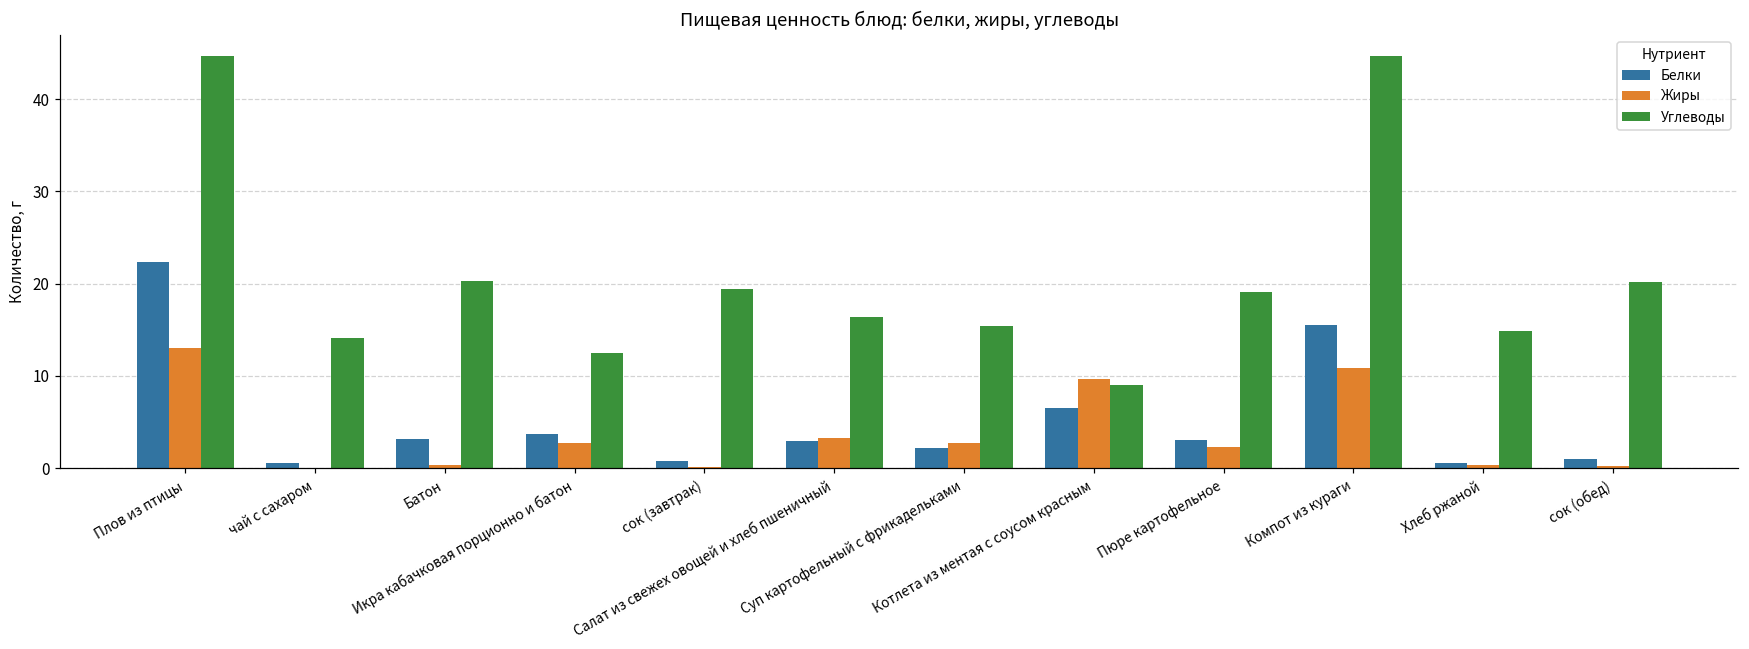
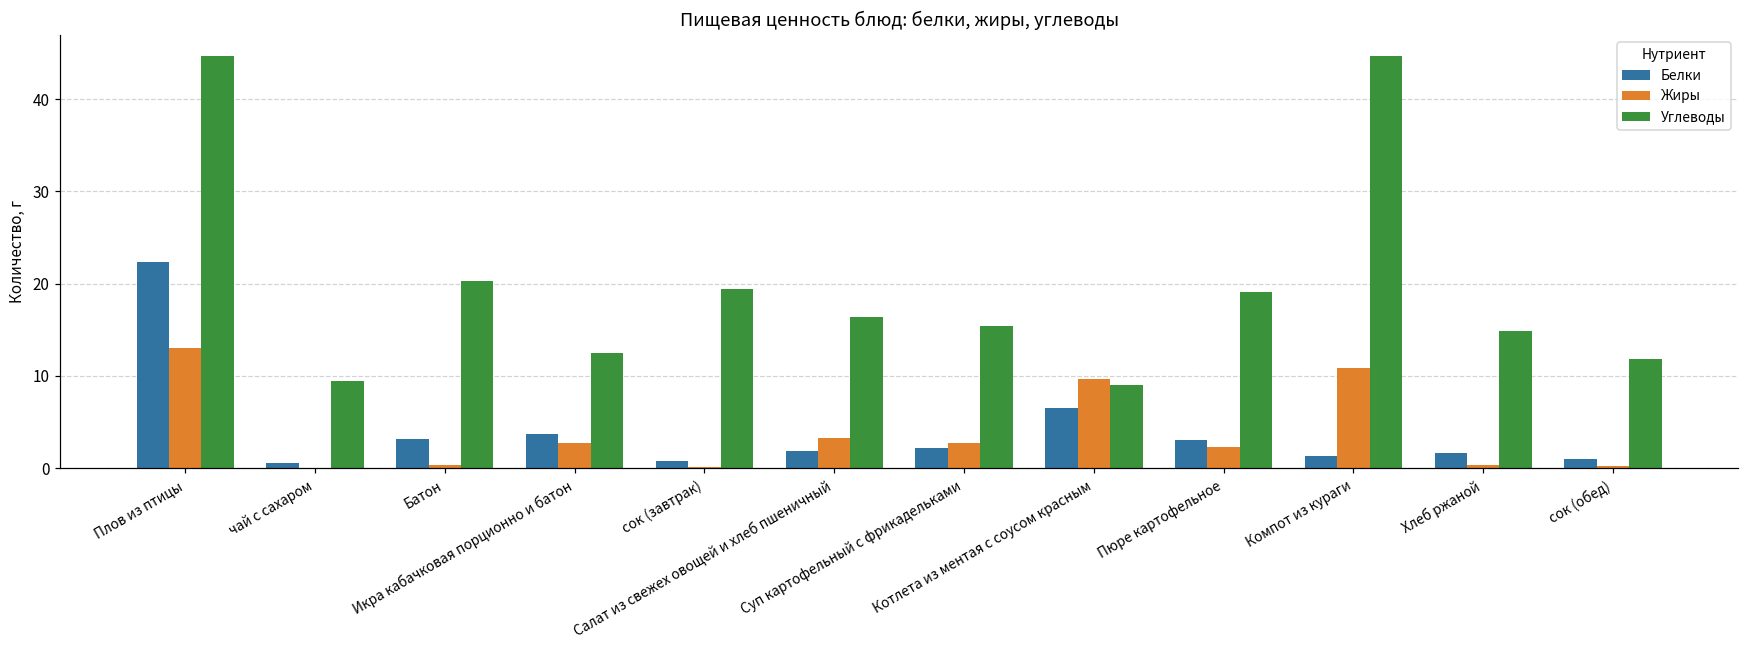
  {
    "Белки": {
      "Плов из птицы": 22,
      "чай с сахаром": 1,
      "Батон": 3,
      "Икра кабачковая порционно и батон": 4,
      "сок (завтрак)": 1,
-     "Салат из свежех овощей и хлеб пшеничный": 3,
+     "Салат из свежех овощей и хлеб пшеничный": 2,
      "Суп картофельный с фрикадельками": 2,
      "Котлета из ментая с соусом красным": 7,
      "Пюре картофельное": 3,
-     "Компот из кураги": 16,
-     "Хлеб ржаной": 1,
+     "Компот из кураги": 1,
+     "Хлеб ржаной": 2,
      "сок (обед)": 1
    },
    "Жиры": {
      "Плов из птицы": 13,
      "чай с сахаром": 0,
      "Батон": 0,
      "Икра кабачковая порционно и батон": 3,
      "Салат из свежех овощей и хлеб пшеничный": 3,
      "Суп картофельный с фрикадельками": 3,
      "Котлета из ментая с соусом красным": 10,
      "Пюре картофельное": 2,
      "Компот из кураги": 11,
      "Хлеб ржаной": 0
    },
    "Углеводы": {
      "Плов из птицы": 45,
-     "чай с сахаром": 14,
+     "чай с сахаром": 9,
      "Батон": 20,
      "Икра кабачковая порционно и батон": 13,
      "сок (завтрак)": 19,
      "Салат из свежех овощей и хлеб пшеничный": 16,
      "Суп картофельный с фрикадельками": 15,
      "Котлета из ментая с соусом красным": 9,
      "Пюре картофельное": 19,
      "Компот из кураги": 45,
      "Хлеб ржаной": 15,
-     "сок (обед)": 20
+     "сок (обед)": 12
    }
  }
